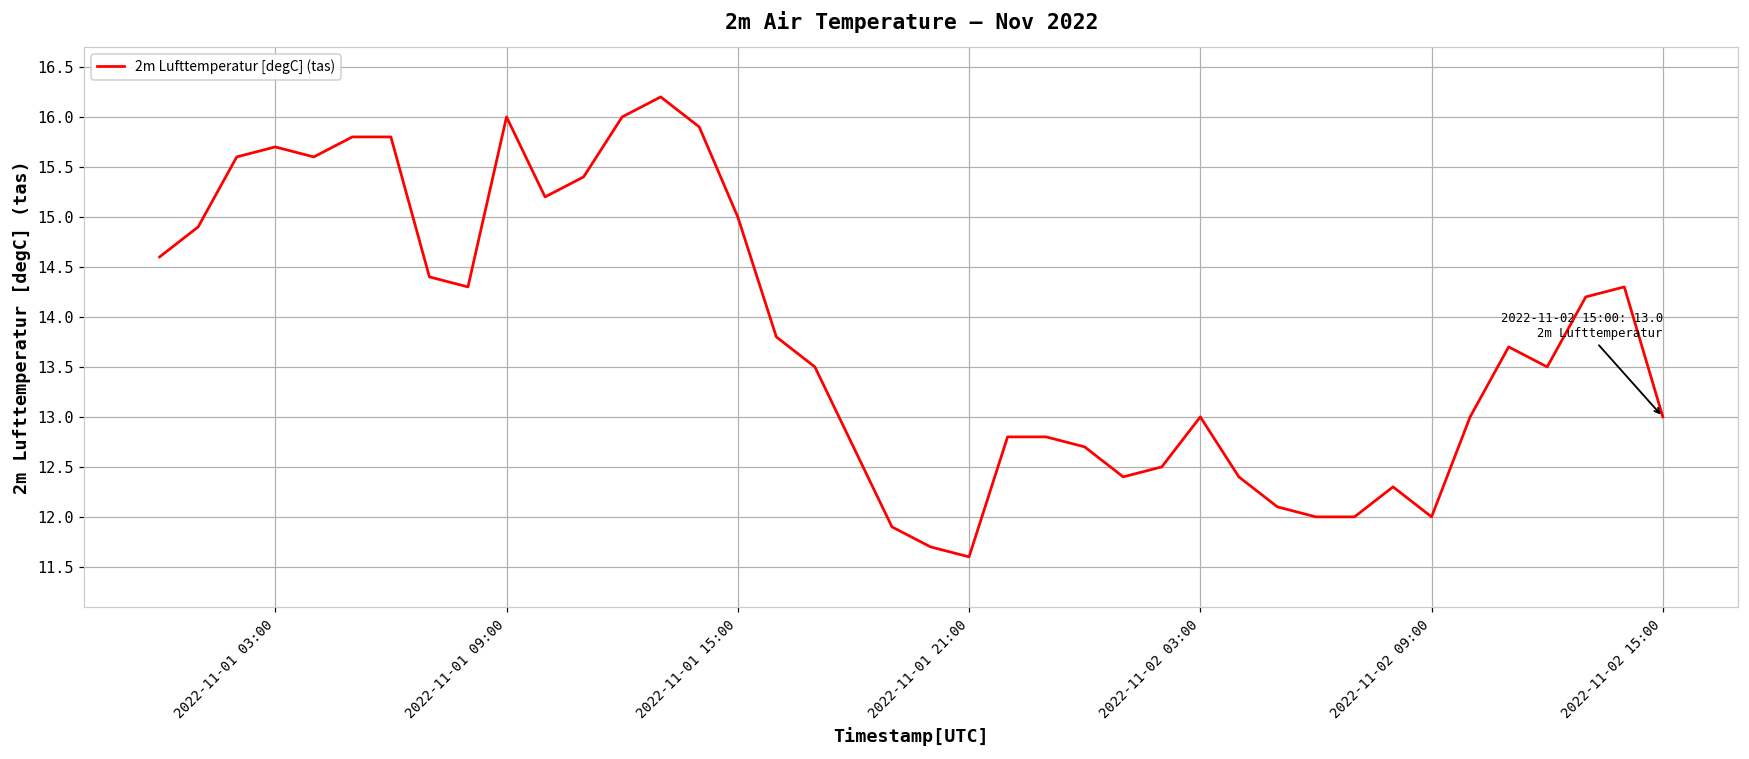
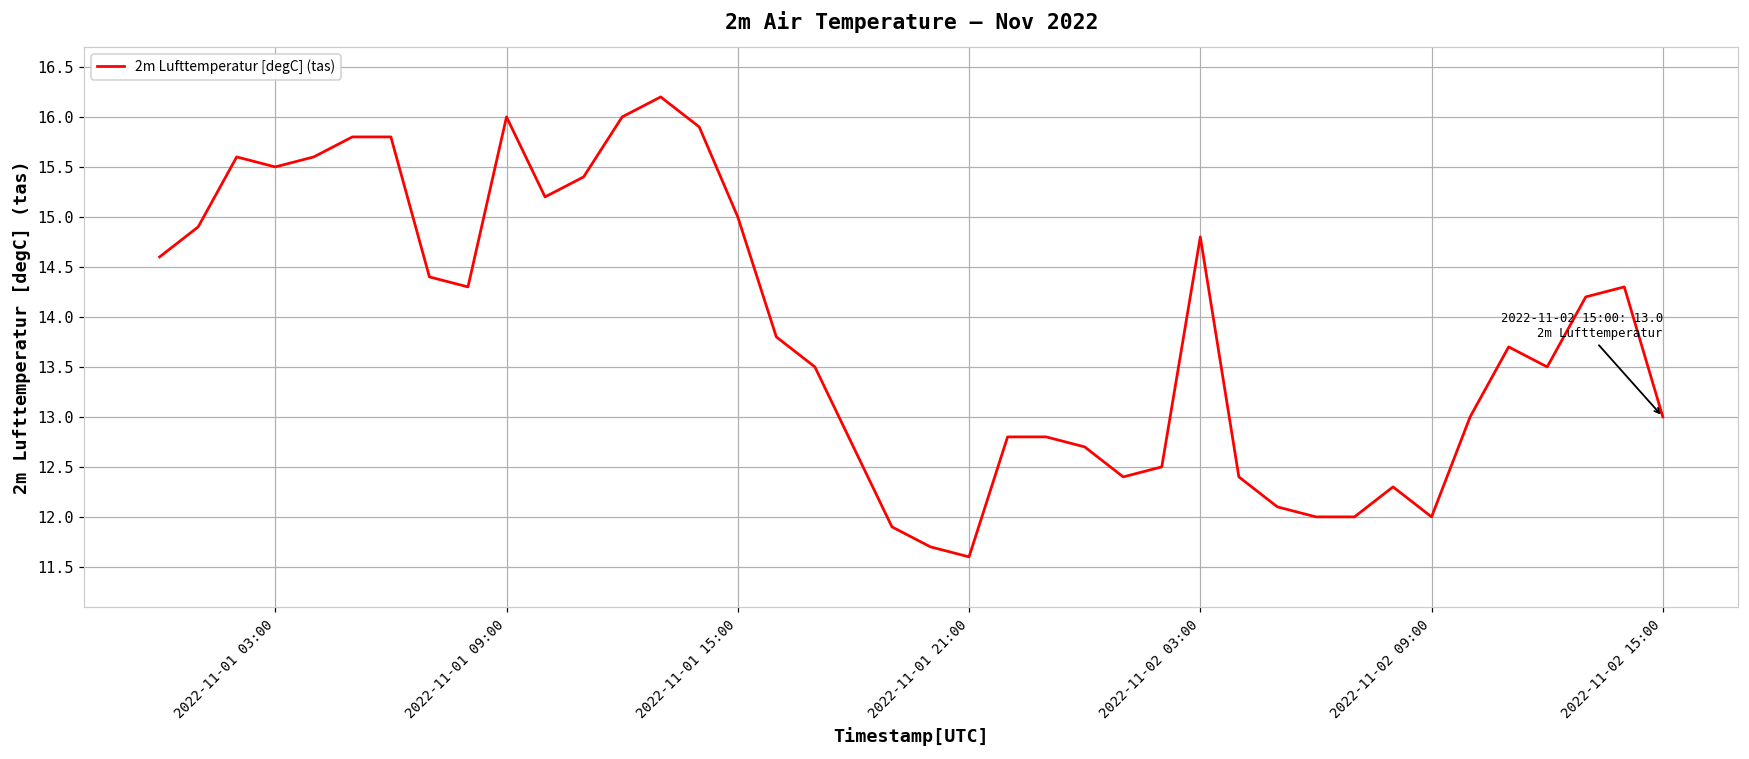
  {
-   "2022-11-01 03:00": 15.7,
+   "2022-11-01 03:00": 15.5,
    "2022-11-01 09:00": 16.0,
    "2022-11-01 15:00": 15.0,
    "2022-11-01 21:00": 11.6,
-   "2022-11-02 03:00": 13.0,
+   "2022-11-02 03:00": 14.8,
    "2022-11-02 09:00": 12.0,
    "2022-11-02 15:00": 13.0
  }
